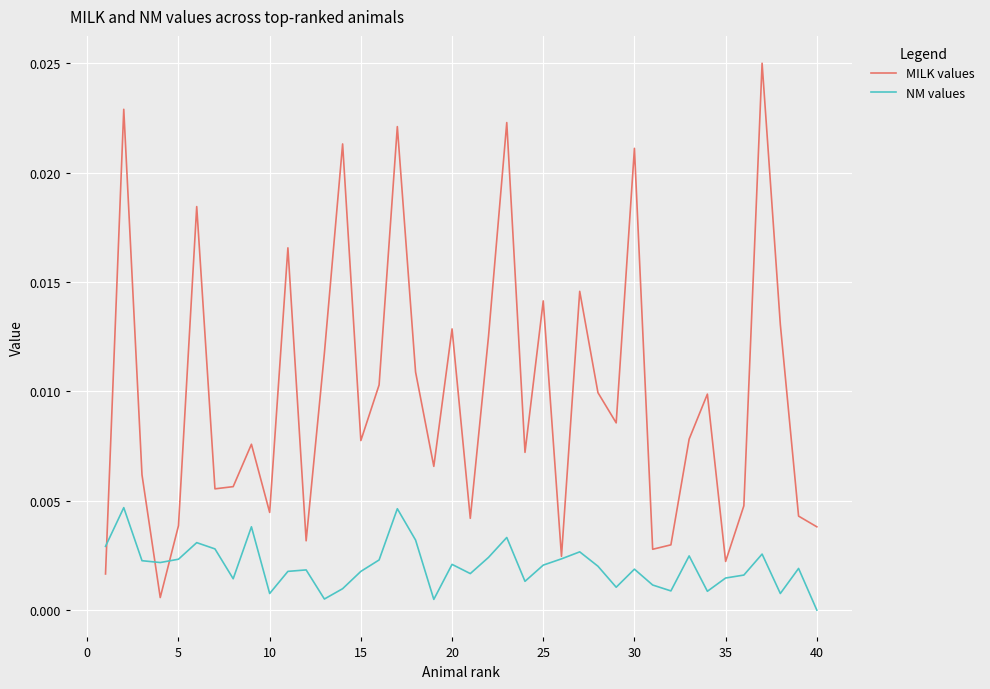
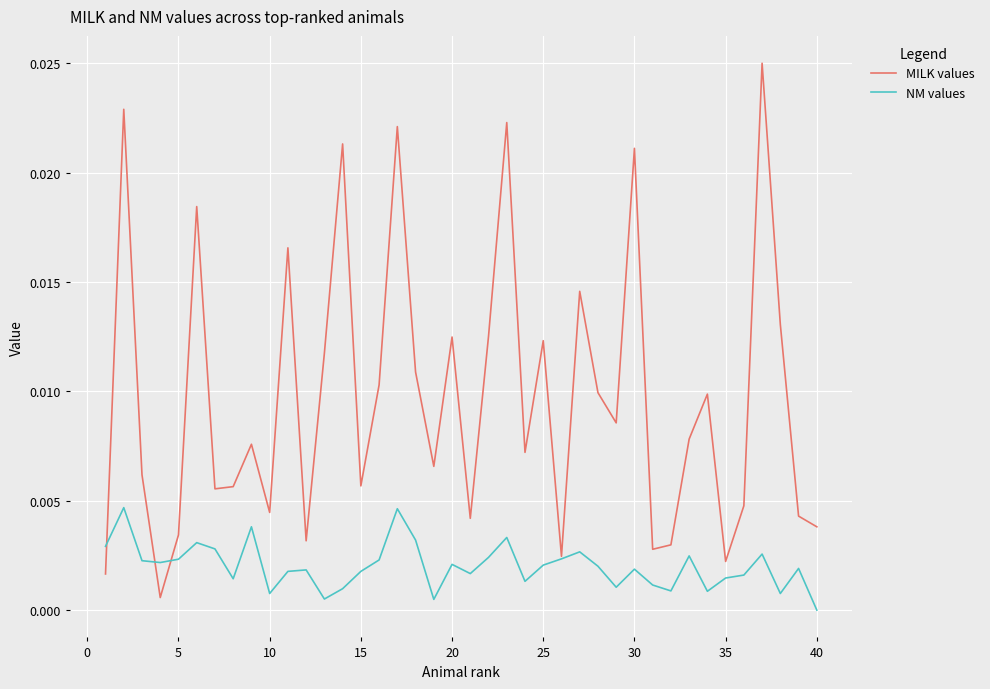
  {
    "MILK values": {
-     "5": 0.0039,
+     "5": 0.0034,
      "10": 0.0045,
-     "15": 0.0077,
-     "20": 0.0129,
-     "25": 0.0141,
+     "15": 0.0057,
+     "20": 0.0125,
+     "25": 0.0123,
      "30": 0.0211,
      "35": 0.0022,
      "40": 0.0038
    },
    "NM values": {
      "5": 0.0023,
      "10": 0.0008,
      "15": 0.0018,
      "20": 0.0021,
      "25": 0.0021,
      "30": 0.0019,
      "35": 0.0015,
      "40": 0.0000
    }
  }
